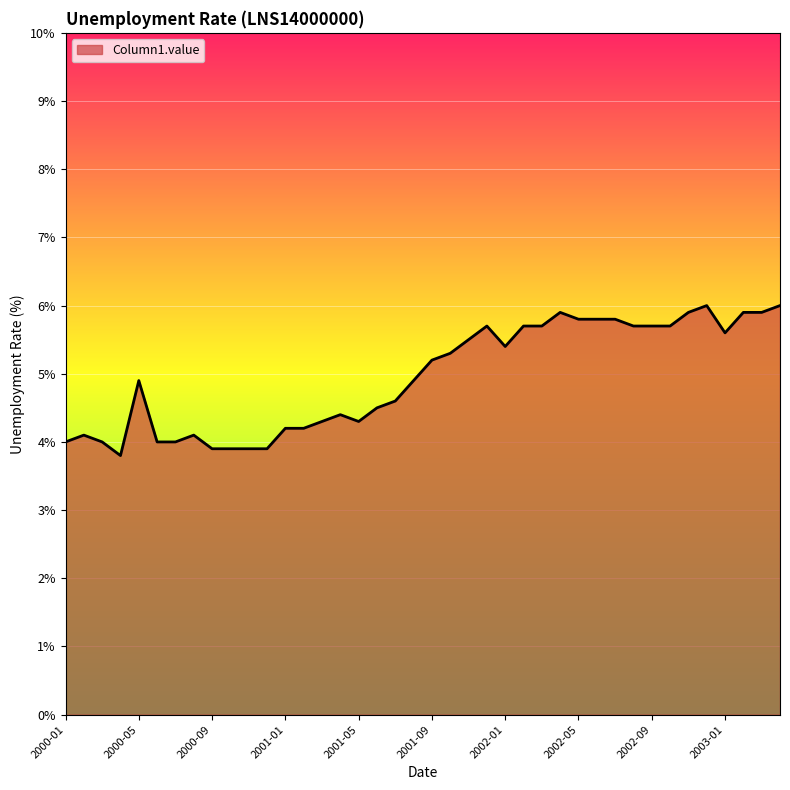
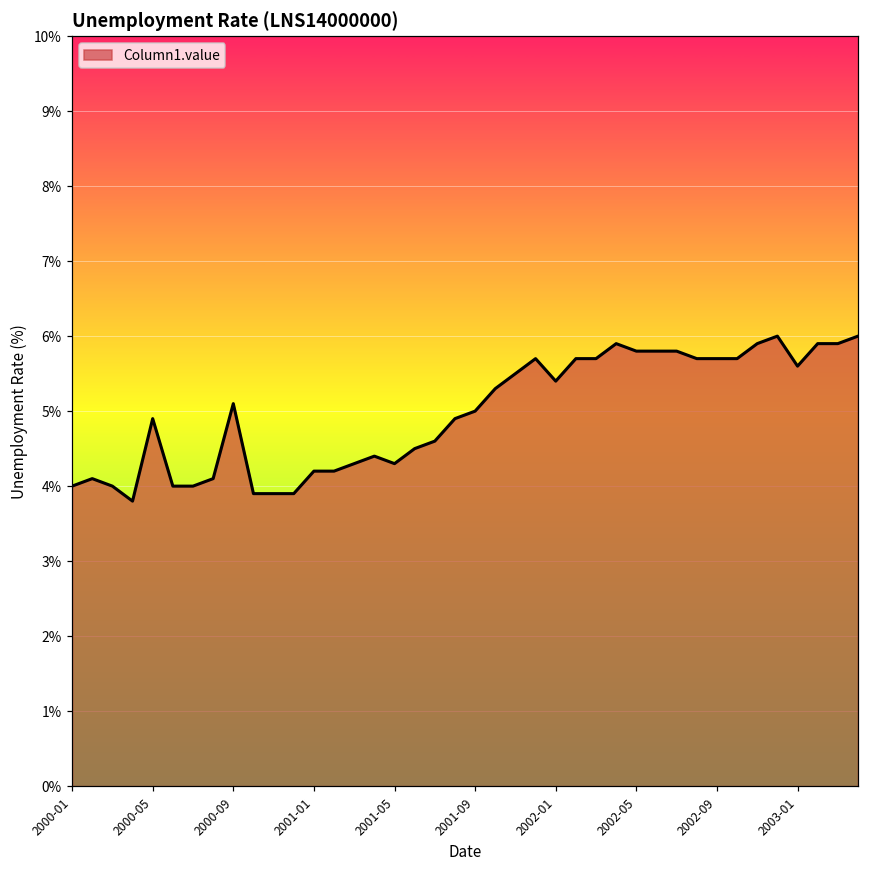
  {
    "2000-01": "4.0%",
    "2000-05": "4.9%",
-   "2000-09": "3.9%",
+   "2000-09": "5.1%",
    "2001-01": "4.2%",
    "2001-05": "4.3%",
-   "2001-09": "5.2%",
+   "2001-09": "5.0%",
    "2002-01": "5.4%",
    "2002-05": "5.8%",
    "2002-09": "5.7%",
    "2003-01": "5.6%"
  }
